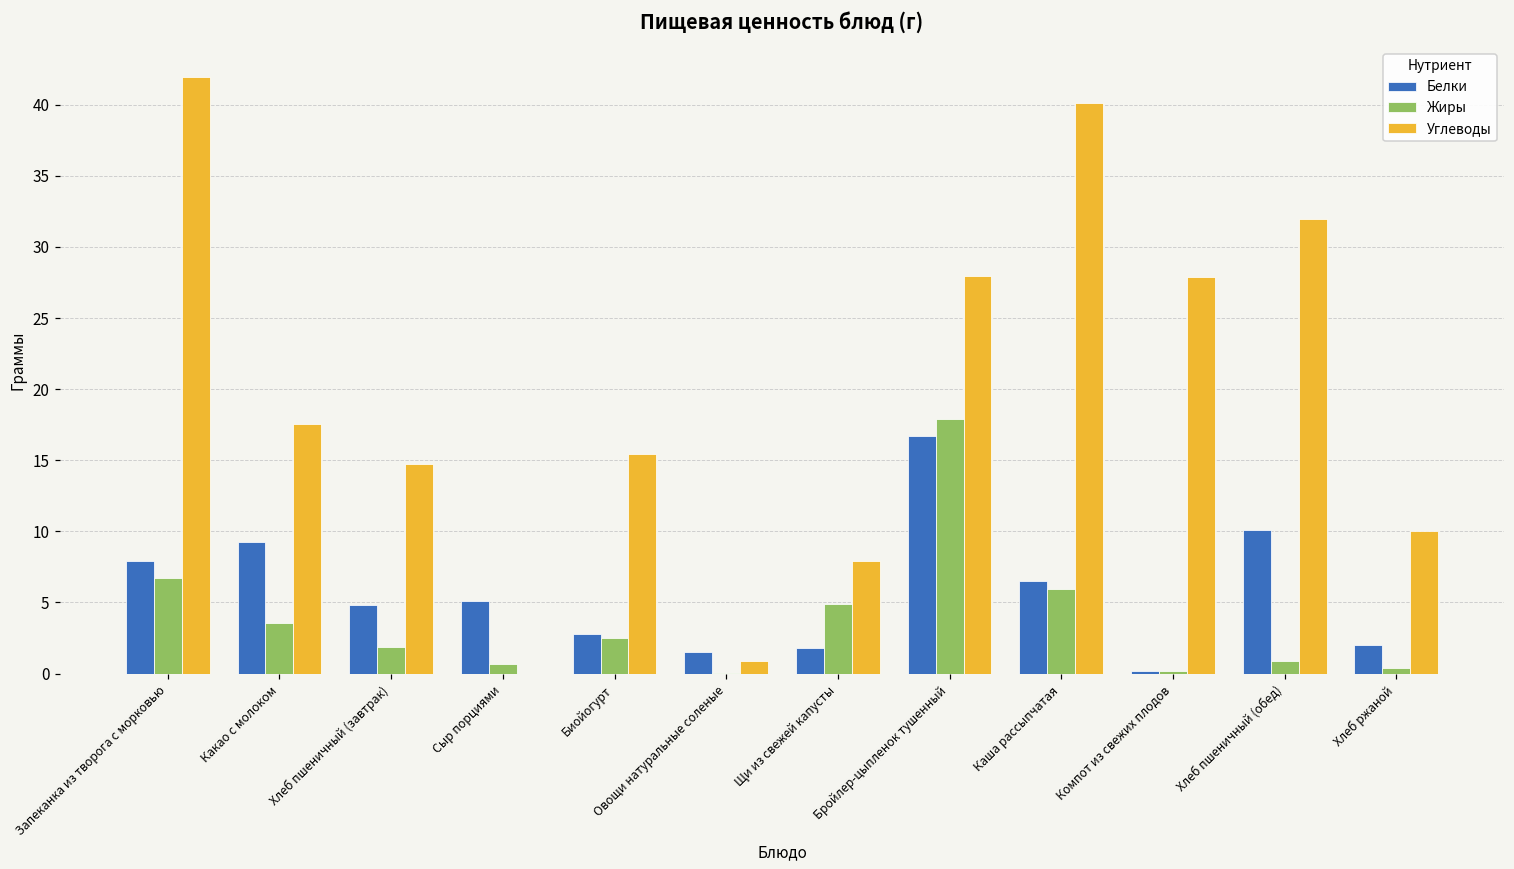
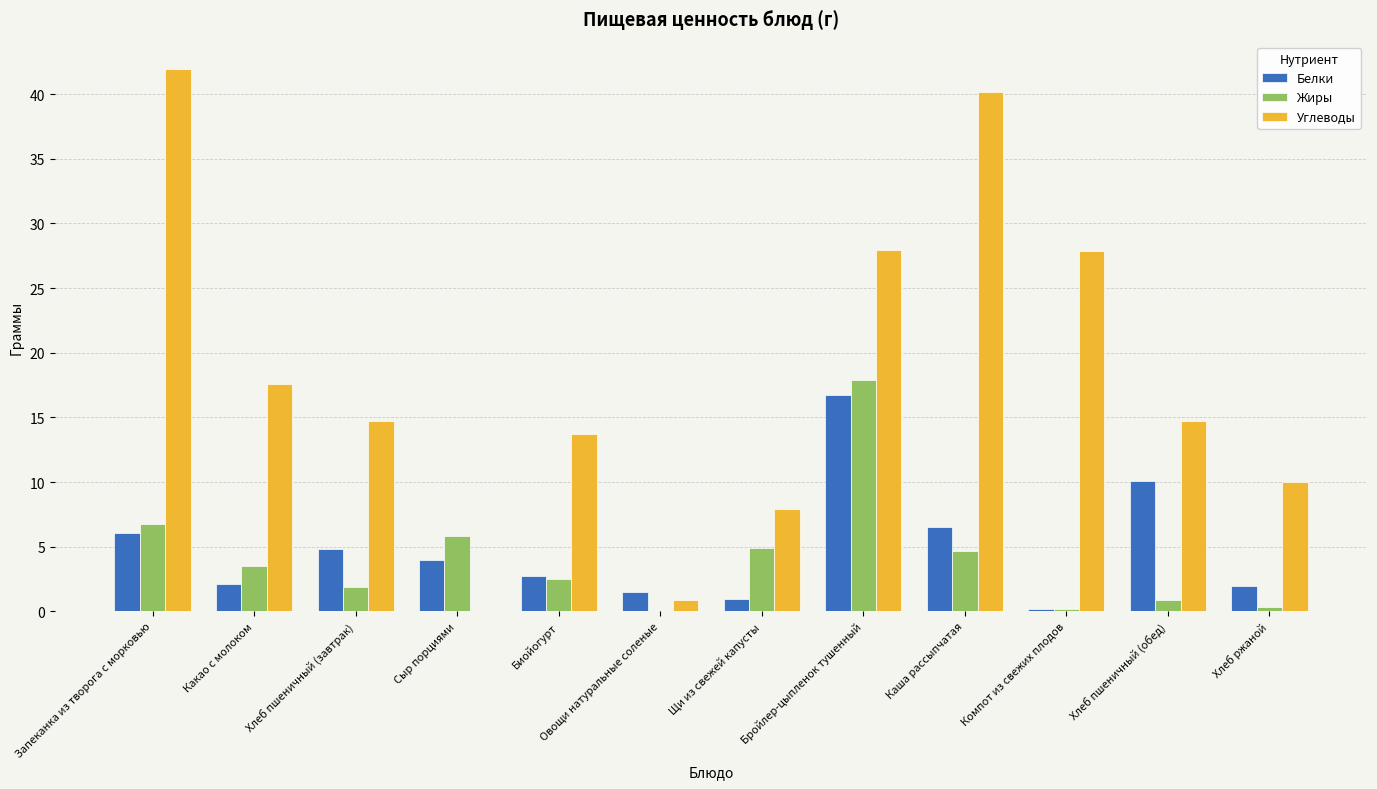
  {
    "Белки": {
-     "Запеканка из творога с морковью": 7.9,
-     "Какао с молоком": 9.2,
+     "Запеканка из творога с морковью": 6.1,
+     "Какао с молоком": 2.1,
      "Хлеб пшеничный (завтрак)": 4.9,
-     "Сыр порциями": 5.1,
+     "Сыр порциями": 4.0,
      "Биойогурт": 2.8,
      "Овощи натуральные соленые": 1.5,
-     "Щи из свежей капусты": 1.8,
+     "Щи из свежей капусты": 1.0,
      "Бройлер-цыпленок тушенный": 16.7,
      "Каша рассыпчатая": 6.5,
      "Хлеб пшеничный (обед)": 10.1,
      "Хлеб ржаной": 2.0
    },
    "Жиры": {
      "Запеканка из творога с морковью": 6.7,
      "Какао с молоком": 3.5,
      "Хлеб пшеничный (завтрак)": 1.9,
-     "Сыр порциями": 0.7,
+     "Сыр порциями": 5.9,
      "Биойогурт": 2.5,
      "Щи из свежей капусты": 4.9,
      "Бройлер-цыпленок тушенный": 17.9,
-     "Каша рассыпчатая": 6.0,
+     "Каша рассыпчатая": 4.7,
      "Хлеб пшеничный (обед)": 0.9,
      "Хлеб ржаной": 0.4
    },
    "Углеводы": {
      "Запеканка из творога с морковью": 42.0,
      "Какао с молоком": 17.6,
      "Хлеб пшеничный (завтрак)": 14.8,
      "Сыр порциями": 0.0,
-     "Биойогурт": 15.4,
+     "Биойогурт": 13.8,
      "Овощи натуральные соленые": 0.9,
      "Щи из свежей капусты": 7.9,
      "Бройлер-цыпленок тушенный": 28.0,
      "Каша рассыпчатая": 40.2,
      "Компот из свежих плодов": 27.9,
-     "Хлеб пшеничный (обед)": 32.0,
+     "Хлеб пшеничный (обед)": 14.8,
      "Хлеб ржаной": 10.0
    }
  }
